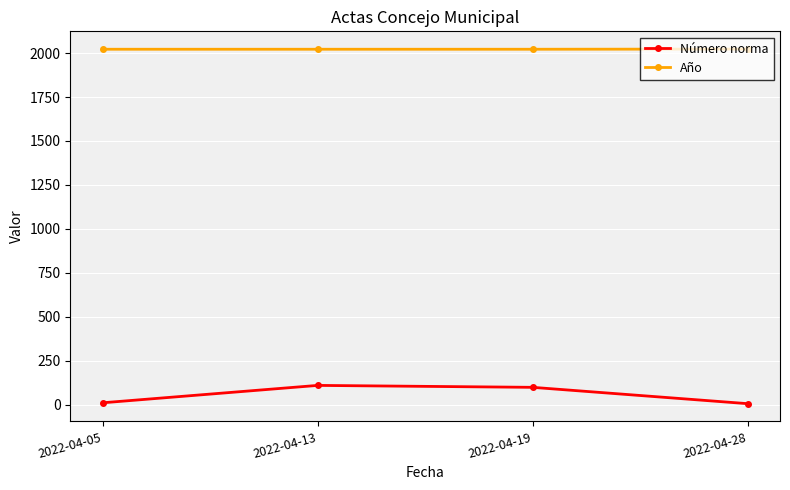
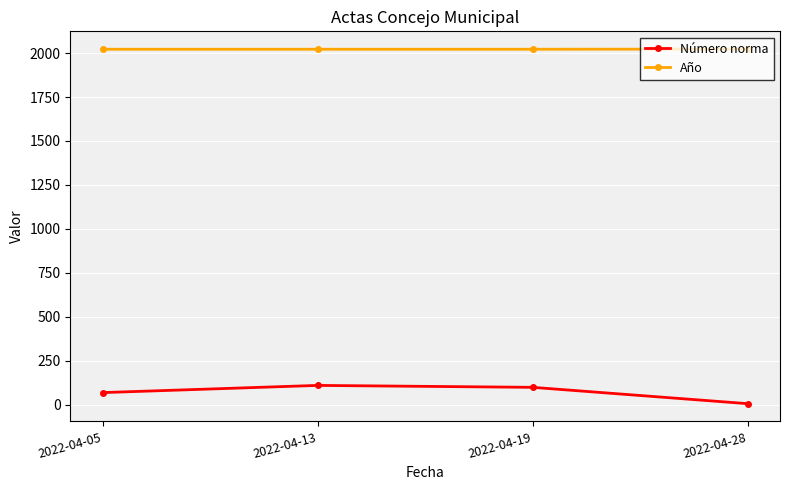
  {
    "Número norma": {
-     "2022-04-05": 10,
+     "2022-04-05": 70,
      "2022-04-13": 110,
      "2022-04-19": 100,
      "2022-04-28": 10
    },
    "Año": {
      "2022-04-05": 2020,
      "2022-04-13": 2020,
      "2022-04-19": 2020
    }
  }
